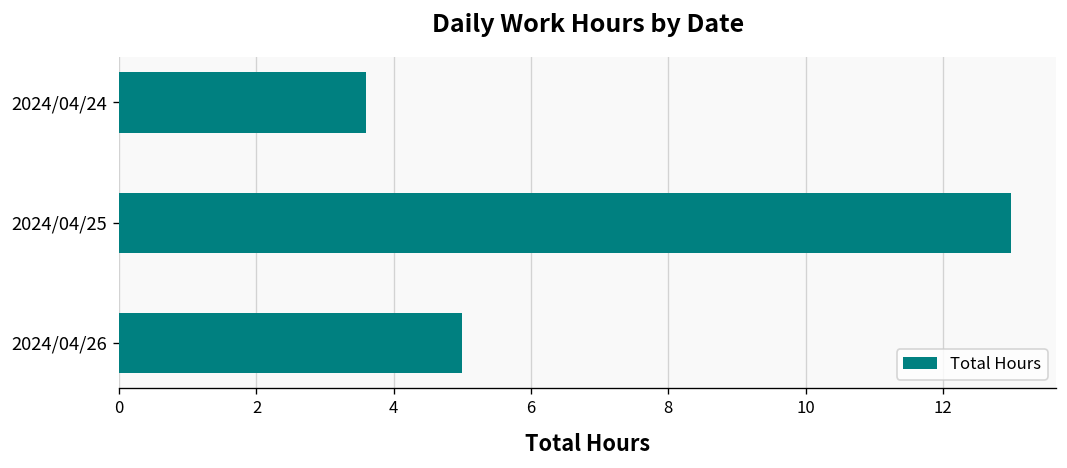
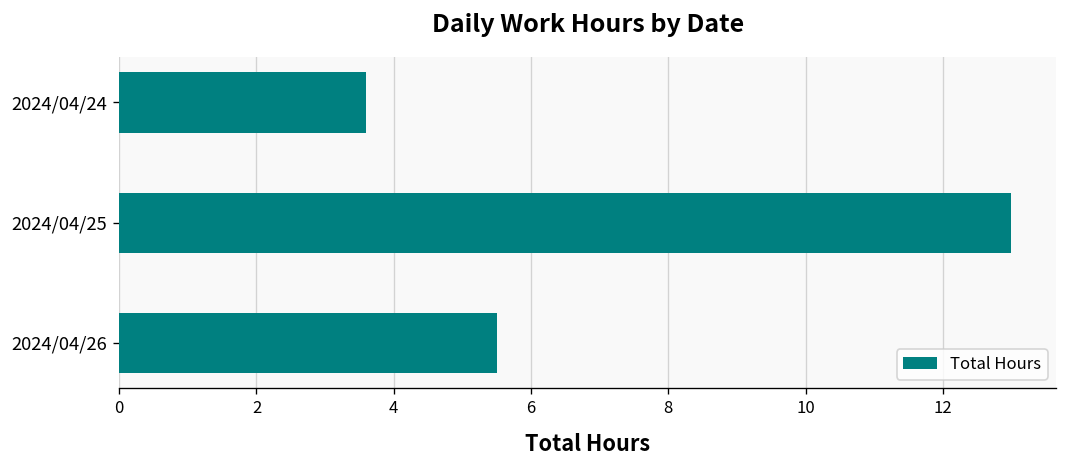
  {
    "2024/04/24": 3.6,
    "2024/04/25": 13.0,
-   "2024/04/26": 5.0
+   "2024/04/26": 5.5
  }
